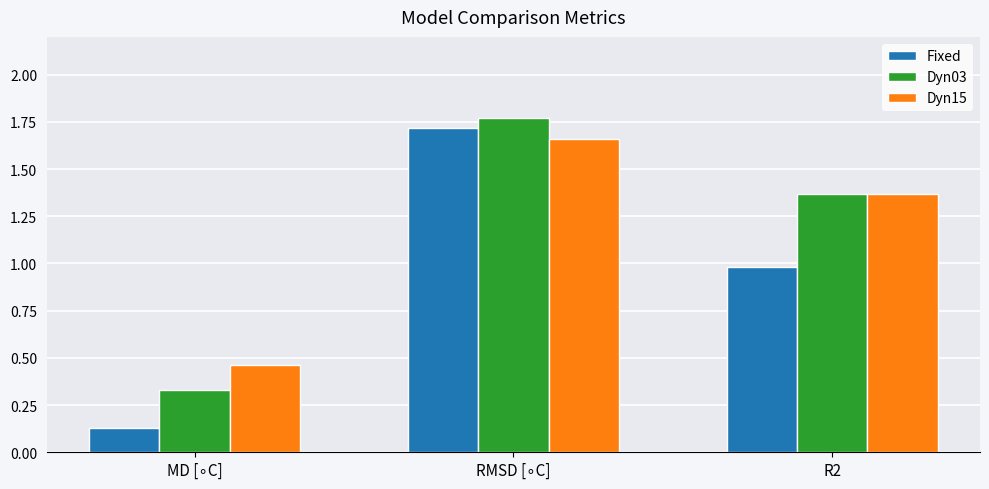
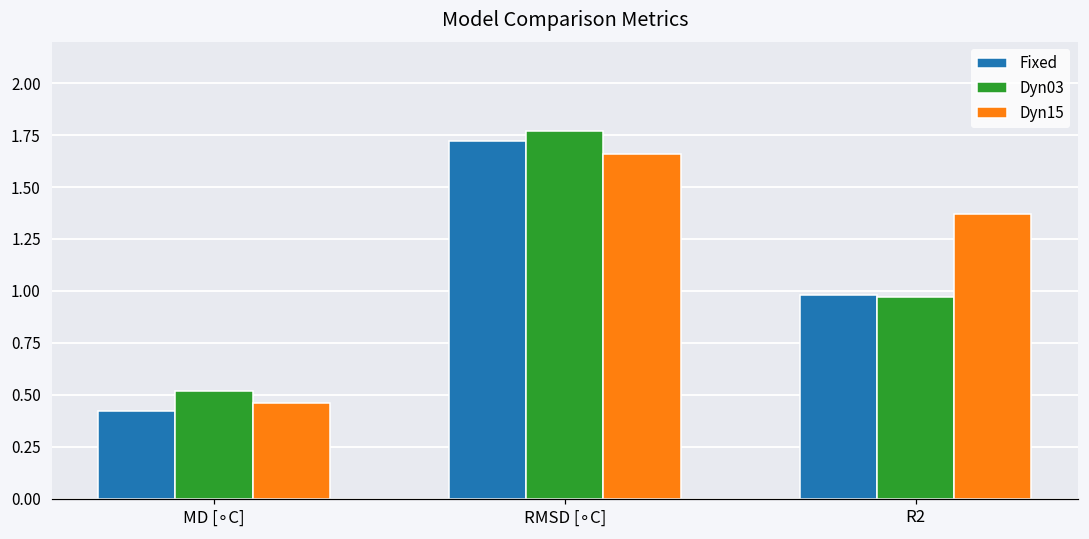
  {
    "Fixed": {
-     "MD [∘C]": 0.13,
+     "MD [∘C]": 0.42,
      "RMSD [∘C]": 1.72,
      "R2": 0.98
    },
    "Dyn03": {
-     "MD [∘C]": 0.33,
+     "MD [∘C]": 0.52,
      "RMSD [∘C]": 1.77,
-     "R2": 1.37
+     "R2": 0.97
    },
    "Dyn15": {
      "MD [∘C]": 0.46,
      "RMSD [∘C]": 1.66,
      "R2": 1.37
    }
  }
